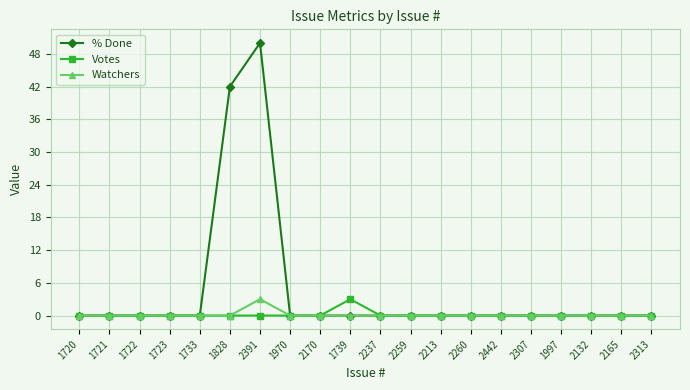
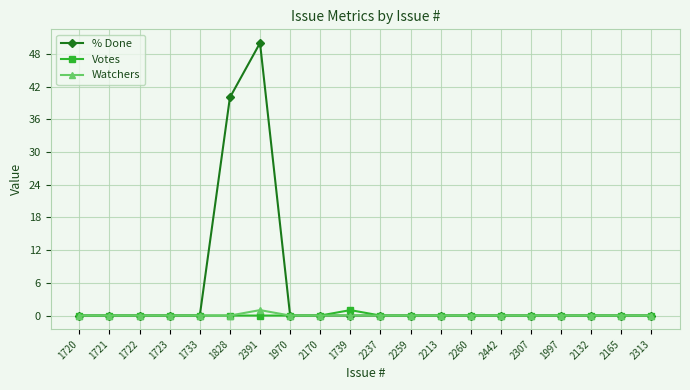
  {
    "% Done": {
-     "1828": 42,
+     "1828": 40,
      "2391": 50
    },
    "Votes": {
      "2391": 0,
-     "1739": 3
+     "1739": 1
    },
    "Watchers": {
-     "2391": 3
+     "2391": 1
    }
  }
